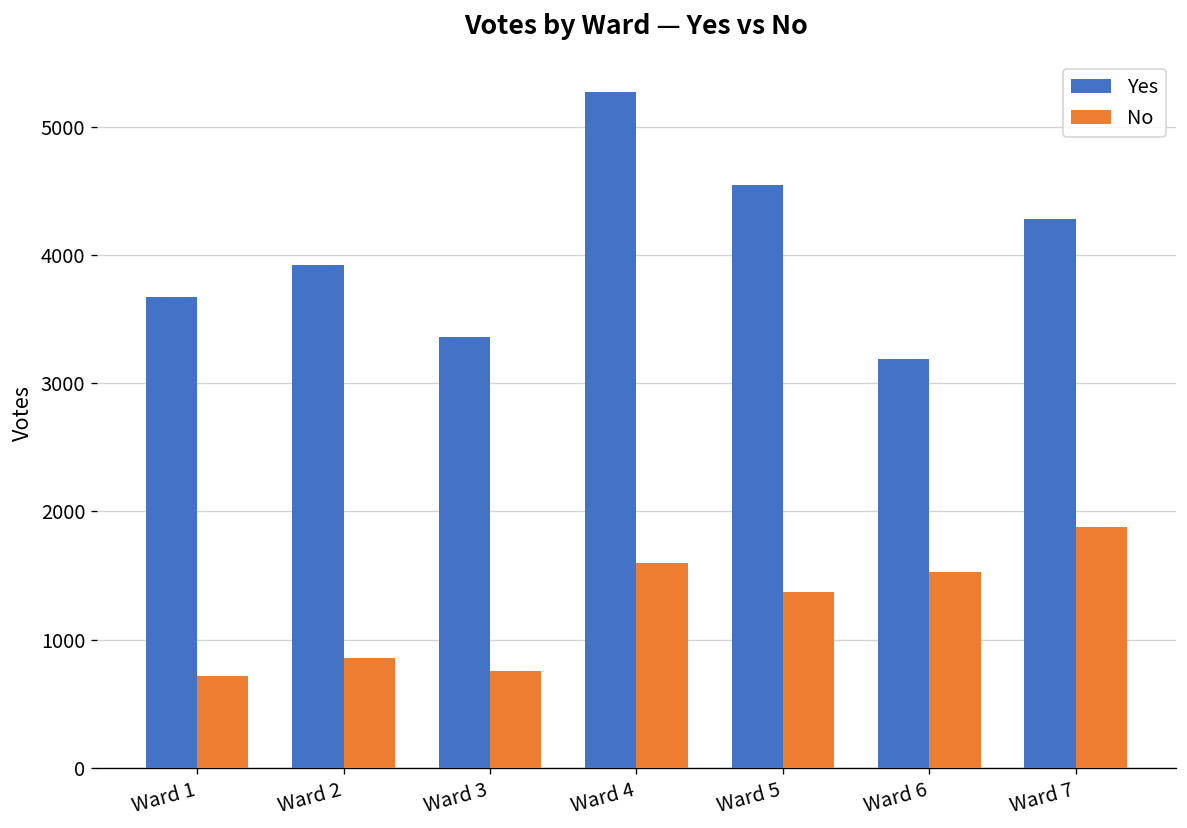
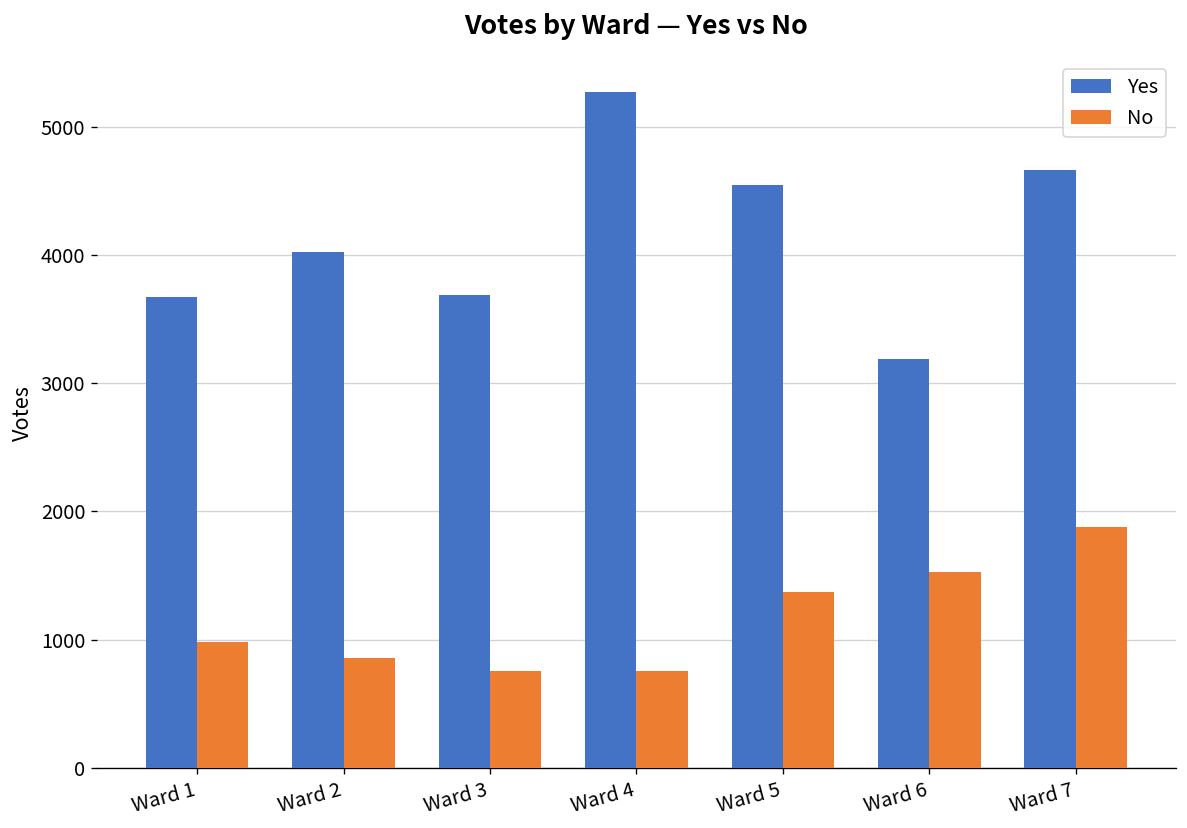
  {
    "Yes": {
      "Ward 1": 3670,
-     "Ward 2": 3920,
-     "Ward 3": 3360,
+     "Ward 2": 4020,
+     "Ward 3": 3690,
      "Ward 4": 5270,
      "Ward 5": 4550,
      "Ward 6": 3190,
-     "Ward 7": 4290
+     "Ward 7": 4660
    },
    "No": {
-     "Ward 1": 720,
+     "Ward 1": 980,
      "Ward 2": 860,
      "Ward 3": 760,
-     "Ward 4": 1600,
+     "Ward 4": 760,
      "Ward 5": 1370,
      "Ward 6": 1530,
      "Ward 7": 1880
    }
  }
